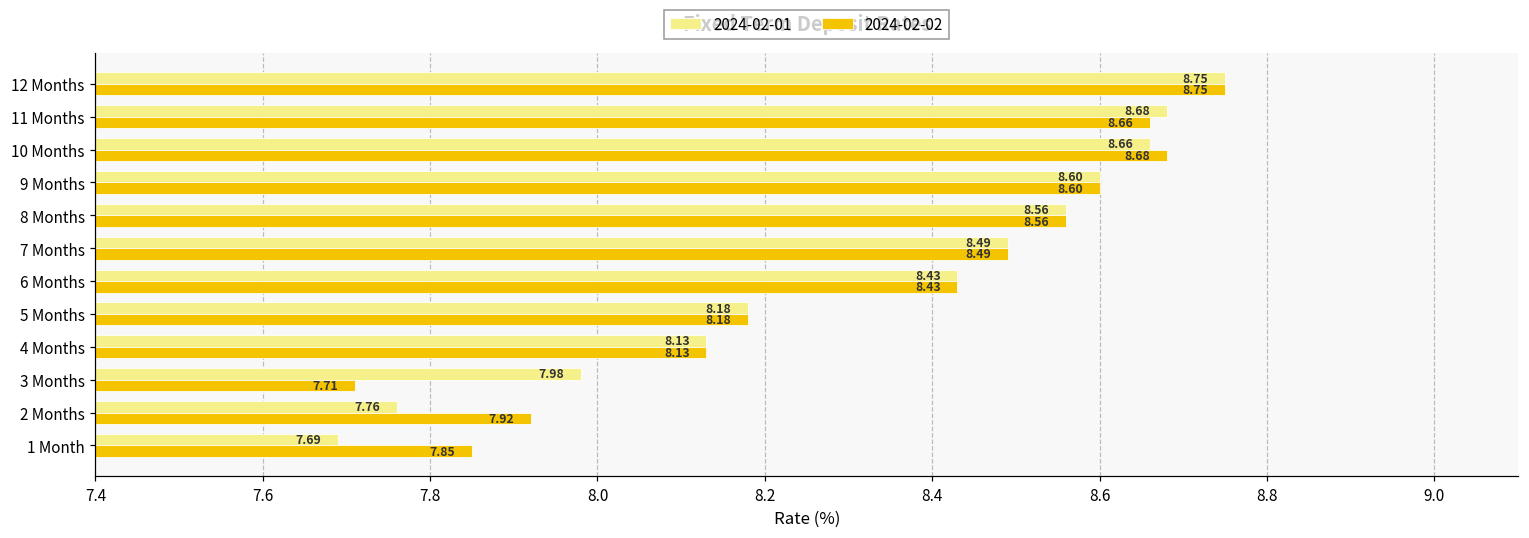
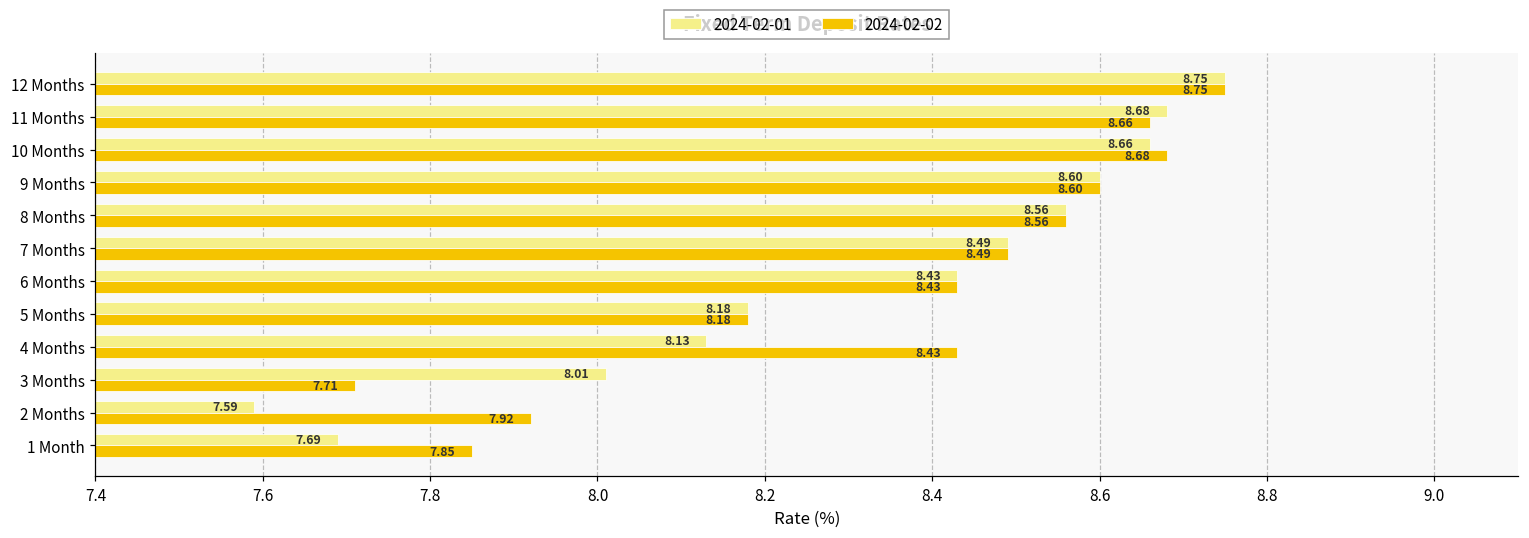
  {
    "2024-02-01": {
      "11 Months": 8.68,
      "10 Months": 8.66,
      "4 Months": 8.13,
-     "3 Months": 7.98,
-     "2 Months": 7.76,
+     "3 Months": 8.01,
+     "2 Months": 7.59,
      "1 Month": 7.69
    },
    "2024-02-02": {
      "11 Months": 8.66,
      "10 Months": 8.68,
-     "4 Months": 8.13,
+     "4 Months": 8.43,
      "3 Months": 7.71,
      "2 Months": 7.92,
      "1 Month": 7.85
    }
  }
